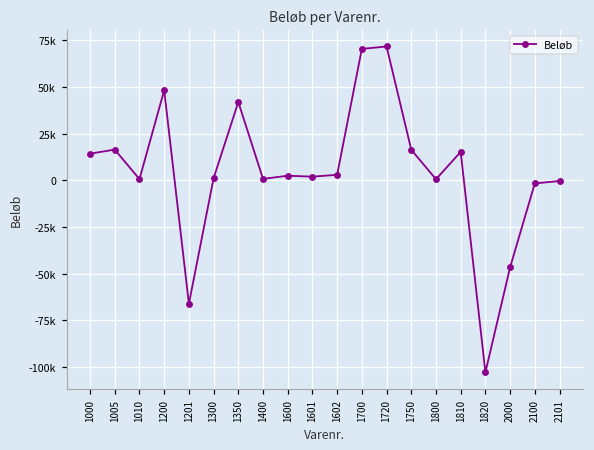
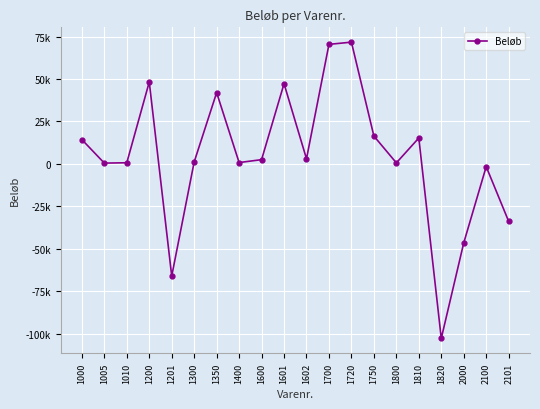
  {
    "1000": 14000,
-   "1005": 16000,
+   "1005": 0,
    "1010": 1000,
    "1200": 48000,
    "1201": -66000,
    "1300": 1000,
    "1350": 42000,
    "1400": 1000,
    "1600": 3000,
-   "1601": 2000,
+   "1601": 47000,
    "1602": 3000,
    "1700": 70000,
    "1720": 72000,
    "1750": 16000,
    "1800": 1000,
    "1810": 15000,
    "1820": -103000,
    "2000": -47000,
    "2100": -2000,
-   "2101": 0
+   "2101": -34000
  }
